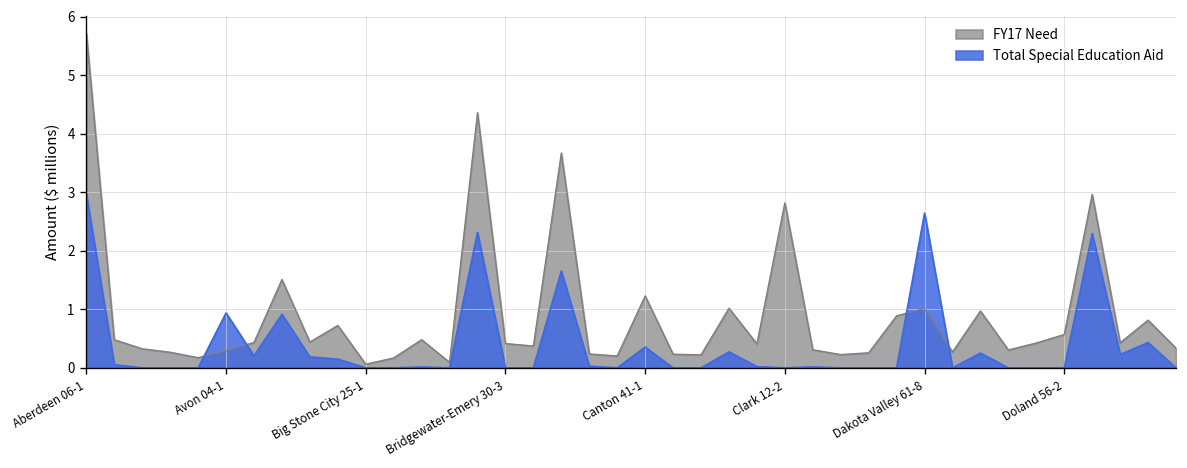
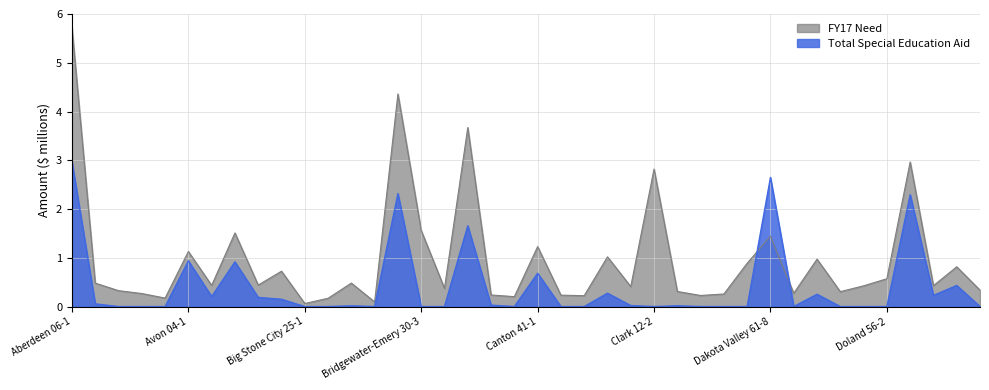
  {
    "FY17 Need": {
      "Aberdeen 06-1": 5.7,
-     "Avon 04-1": 0.3,
+     "Avon 04-1": 1.1,
      "Big Stone City 25-1": 0.1,
-     "Bridgewater-Emery 30-3": 0.4,
+     "Bridgewater-Emery 30-3": 1.6,
      "Canton 41-1": 1.2,
      "Clark 12-2": 2.8,
-     "Dakota Valley 61-8": 1.0,
+     "Dakota Valley 61-8": 1.4,
      "Doland 56-2": 0.6
    },
    "Total Special Education Aid": {
      "Aberdeen 06-1": 3.0,
      "Avon 04-1": 0.9,
      "Big Stone City 25-1": 0.0,
      "Bridgewater-Emery 30-3": 0.0,
-     "Canton 41-1": 0.4,
+     "Canton 41-1": 0.7,
      "Clark 12-2": 0.0,
      "Dakota Valley 61-8": 2.6,
      "Doland 56-2": 0.0
    }
  }
